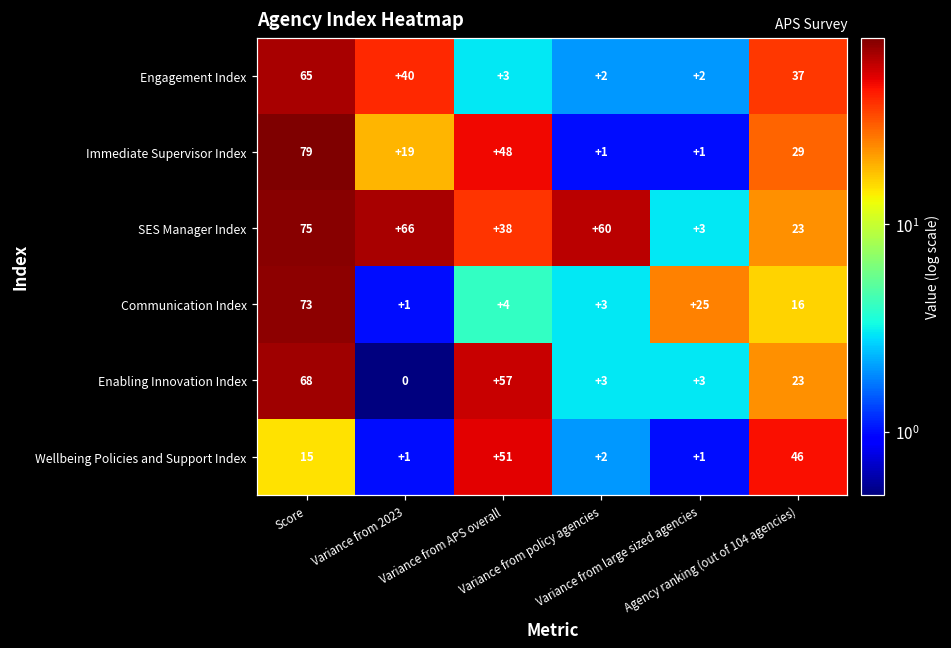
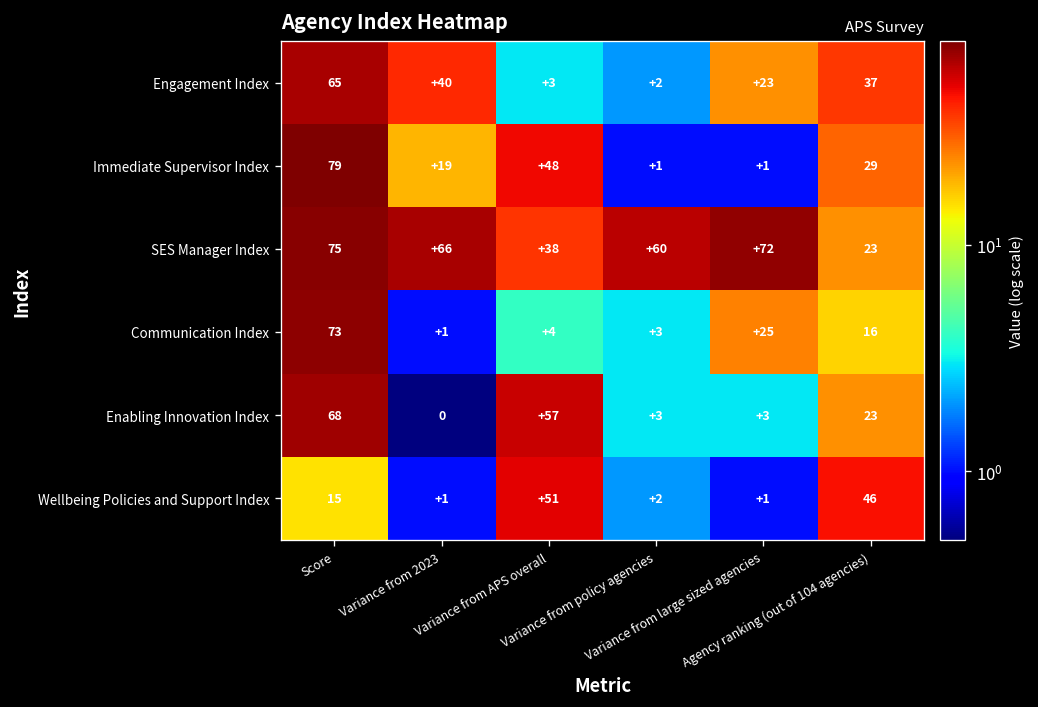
  {
    "Engagement Index": {
      "Score": "65",
      "Variance from 2023": "+40",
      "Variance from APS overall": "+3",
      "Variance from policy agencies": "+2",
-     "Variance from large sized agencies": "+2",
+     "Variance from large sized agencies": "+23",
      "Agency ranking (out of 104 agencies)": "37"
    },
    "Immediate Supervisor Index": {
      "Score": "79",
      "Variance from 2023": "+19",
      "Variance from APS overall": "+48",
      "Variance from policy agencies": "+1",
      "Variance from large sized agencies": "+1",
      "Agency ranking (out of 104 agencies)": "29"
    },
    "SES Manager Index": {
      "Score": "75",
      "Variance from 2023": "+66",
      "Variance from APS overall": "+38",
      "Variance from policy agencies": "+60",
-     "Variance from large sized agencies": "+3",
+     "Variance from large sized agencies": "+72",
      "Agency ranking (out of 104 agencies)": "23"
    },
    "Communication Index": {
      "Score": "73",
      "Variance from 2023": "+1",
      "Variance from APS overall": "+4",
      "Variance from policy agencies": "+3",
      "Variance from large sized agencies": "+25",
      "Agency ranking (out of 104 agencies)": "16"
    },
    "Enabling Innovation Index": {
      "Score": "68",
      "Variance from 2023": "0",
      "Variance from APS overall": "+57",
      "Variance from policy agencies": "+3",
      "Variance from large sized agencies": "+3",
      "Agency ranking (out of 104 agencies)": "23"
    },
    "Wellbeing Policies and Support Index": {
      "Score": "15",
      "Variance from 2023": "+1",
      "Variance from APS overall": "+51",
      "Variance from policy agencies": "+2",
      "Variance from large sized agencies": "+1",
      "Agency ranking (out of 104 agencies)": "46"
    }
  }
